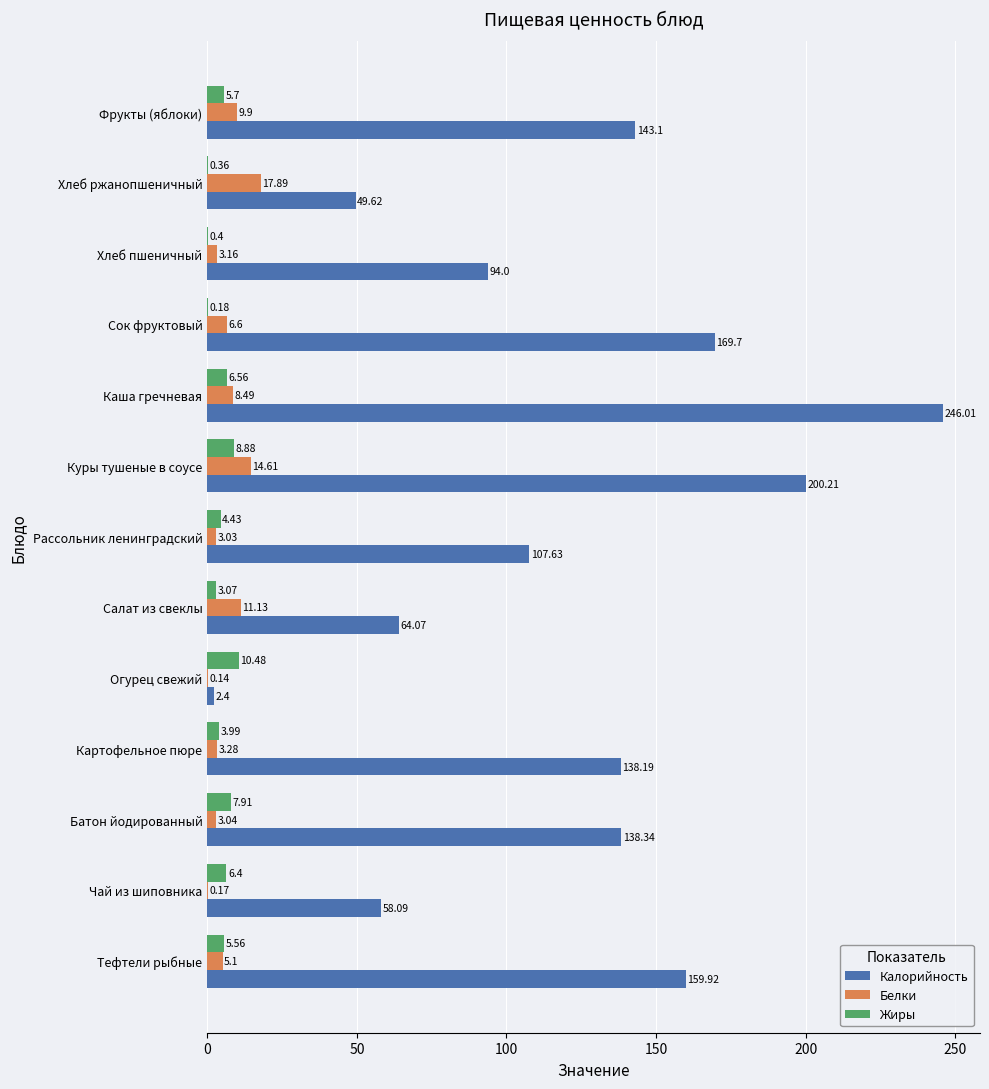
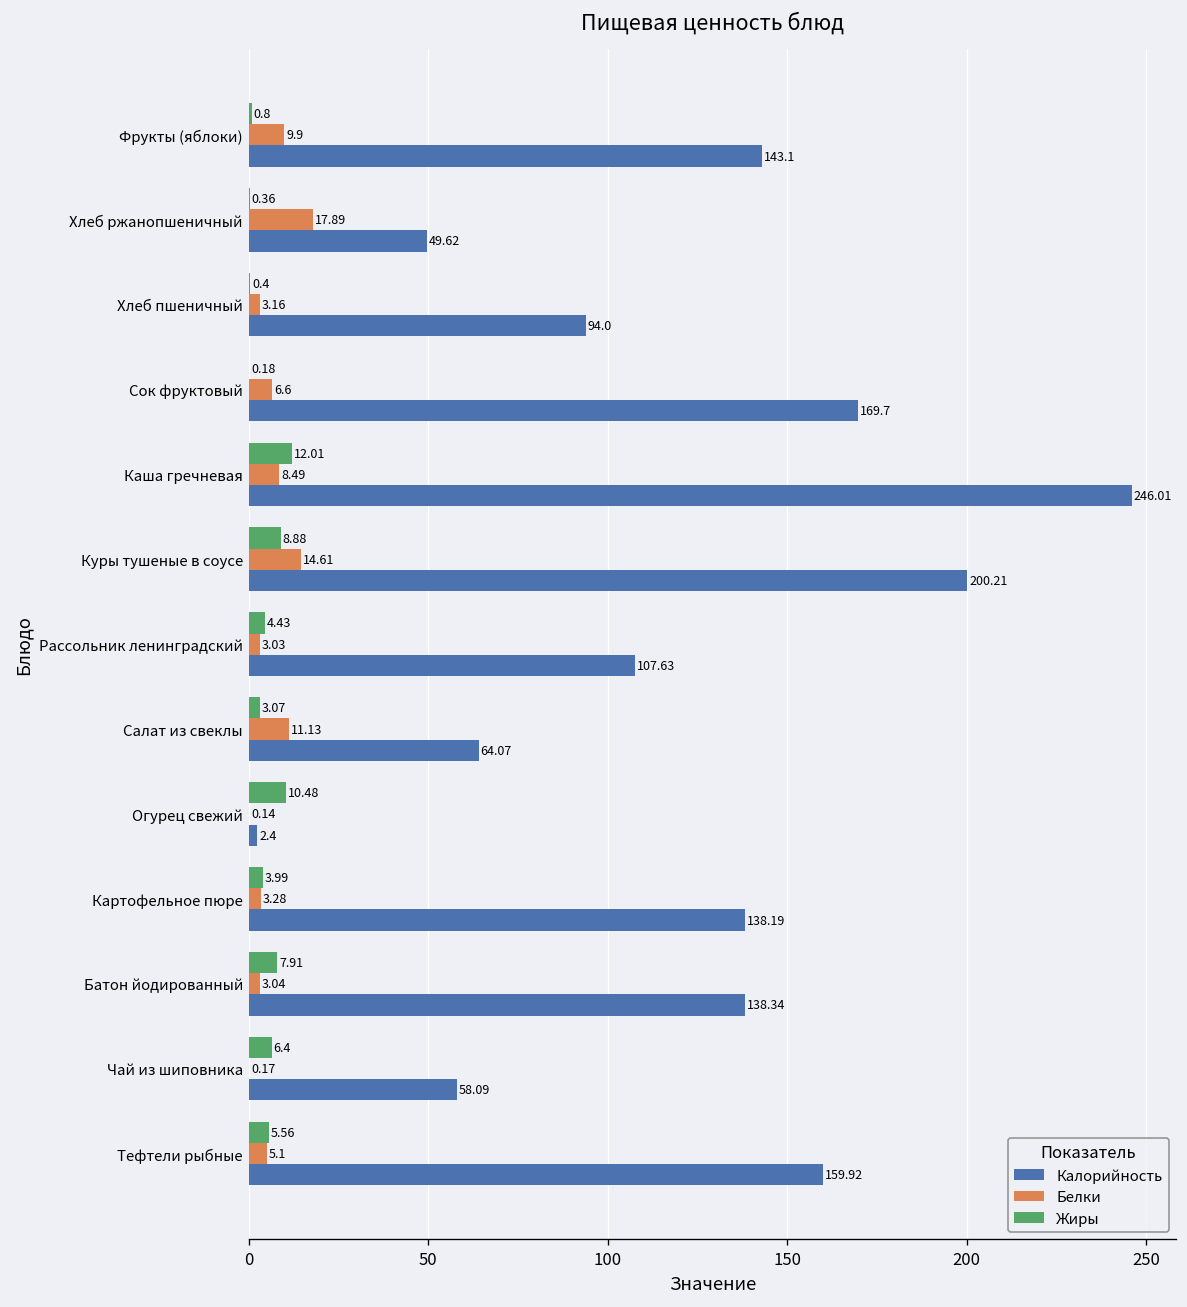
  {
    "Калорийность": {
      "Фрукты (яблоки)": 143.1,
      "Хлеб ржанопшеничный": 49.62,
      "Хлеб пшеничный": 94.0,
      "Сок фруктовый": 169.7,
      "Каша гречневая": 246.01,
      "Куры тушеные в соусе": 200.21,
      "Рассольник ленинградский": 107.63,
      "Салат из свеклы": 64.07,
      "Огурец свежий": 2.4,
      "Картофельное пюре": 138.19,
      "Батон йодированный": 138.34,
      "Чай из шиповника": 58.09,
      "Тефтели рыбные": 159.92
    },
    "Белки": {
      "Фрукты (яблоки)": 9.9,
      "Хлеб ржанопшеничный": 17.89,
      "Хлеб пшеничный": 3.16,
      "Сок фруктовый": 6.6,
      "Каша гречневая": 8.49,
      "Куры тушеные в соусе": 14.61,
      "Рассольник ленинградский": 3.03,
      "Салат из свеклы": 11.13,
      "Огурец свежий": 0.14,
      "Картофельное пюре": 3.28,
      "Батон йодированный": 3.04,
      "Чай из шиповника": 0.17,
      "Тефтели рыбные": 5.1
    },
    "Жиры": {
-     "Фрукты (яблоки)": 5.7,
+     "Фрукты (яблоки)": 0.8,
      "Хлеб ржанопшеничный": 0.36,
      "Хлеб пшеничный": 0.4,
      "Сок фруктовый": 0.18,
-     "Каша гречневая": 6.56,
+     "Каша гречневая": 12.01,
      "Куры тушеные в соусе": 8.88,
      "Рассольник ленинградский": 4.43,
      "Салат из свеклы": 3.07,
      "Огурец свежий": 10.48,
      "Картофельное пюре": 3.99,
      "Батон йодированный": 7.91,
      "Чай из шиповника": 6.4,
      "Тефтели рыбные": 5.56
    }
  }
